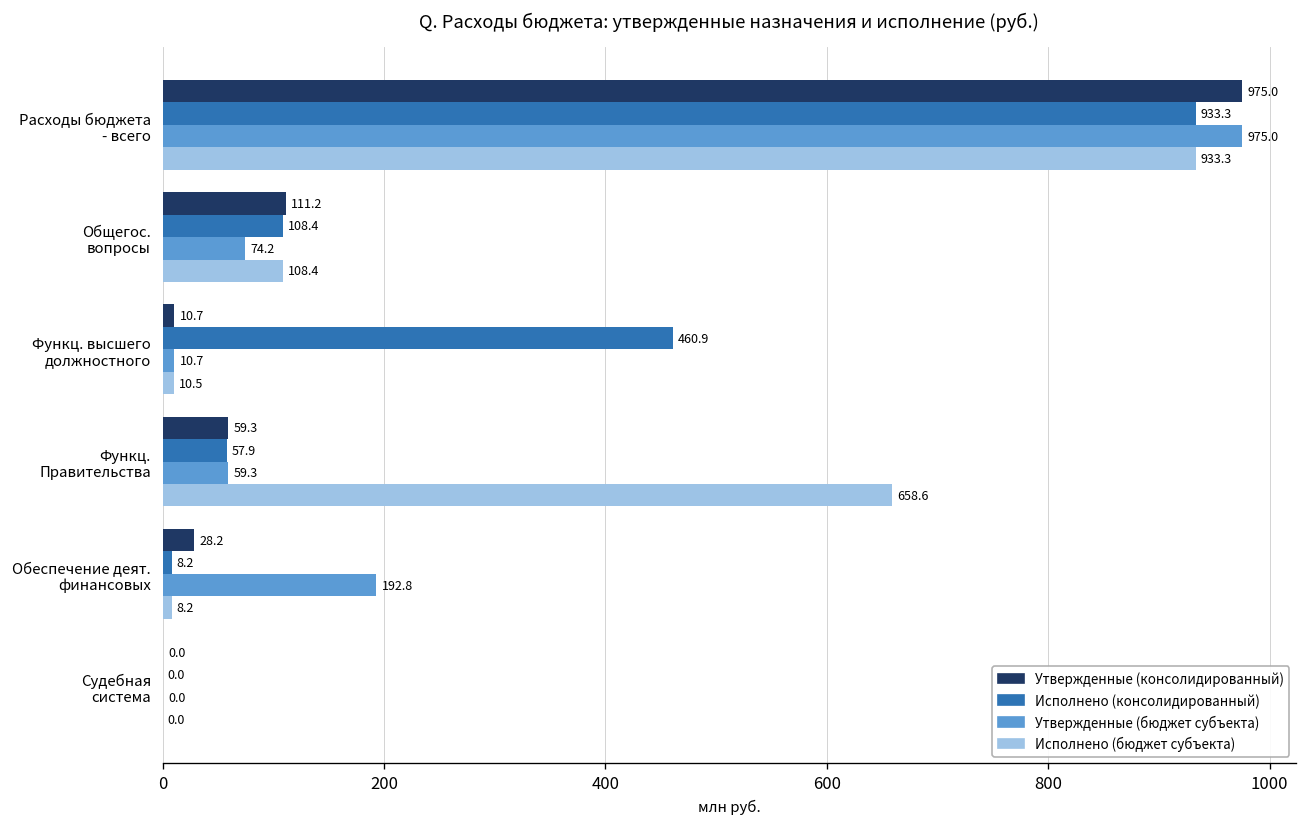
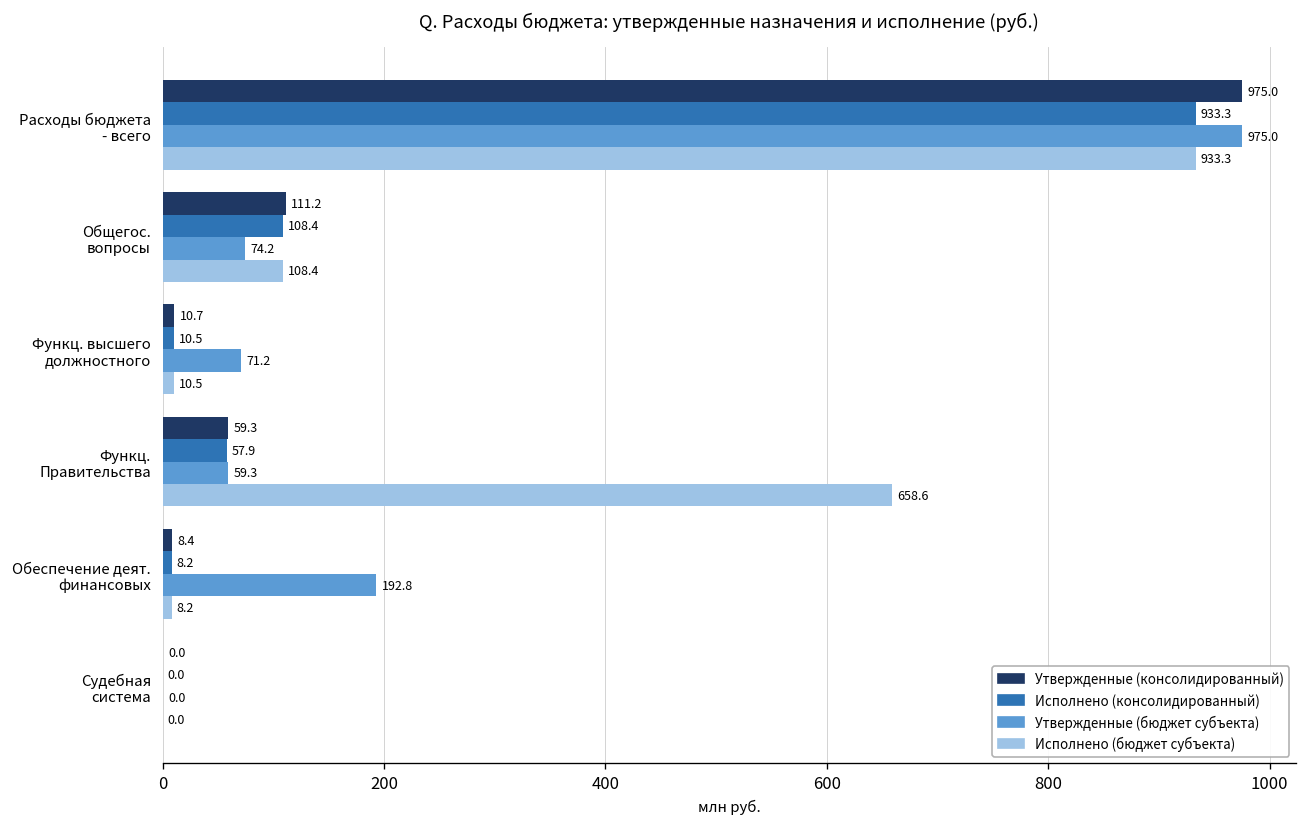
  {
    "Утвержденные (консолидированный)": {
      "Расходы бюджета - всего": 975.0,
      "Общегос. вопросы": 111.2,
      "Функц. высшего должностного": 10.7,
      "Функц. Правительства": 59.3,
-     "Обеспечение деят. финансовых": 28.2,
+     "Обеспечение деят. финансовых": 8.4,
      "Судебная система": 0.0
    },
    "Исполнено (консолидированный)": {
      "Расходы бюджета - всего": 933.3,
      "Общегос. вопросы": 108.4,
-     "Функц. высшего должностного": 460.9,
+     "Функц. высшего должностного": 10.5,
      "Функц. Правительства": 57.9,
      "Обеспечение деят. финансовых": 8.2,
      "Судебная система": 0.0
    },
    "Утвержденные (бюджет субъекта)": {
      "Расходы бюджета - всего": 975.0,
      "Общегос. вопросы": 74.2,
-     "Функц. высшего должностного": 10.7,
+     "Функц. высшего должностного": 71.2,
      "Функц. Правительства": 59.3,
      "Обеспечение деят. финансовых": 192.8,
      "Судебная система": 0.0
    },
    "Исполнено (бюджет субъекта)": {
      "Расходы бюджета - всего": 933.3,
      "Общегос. вопросы": 108.4,
      "Функц. высшего должностного": 10.5,
      "Функц. Правительства": 658.6,
      "Обеспечение деят. финансовых": 8.2,
      "Судебная система": 0.0
    }
  }
